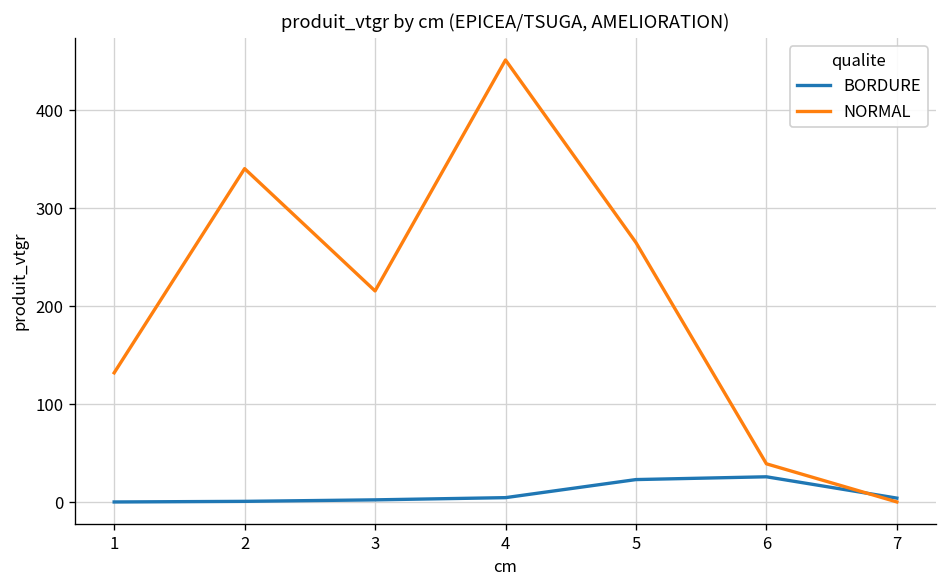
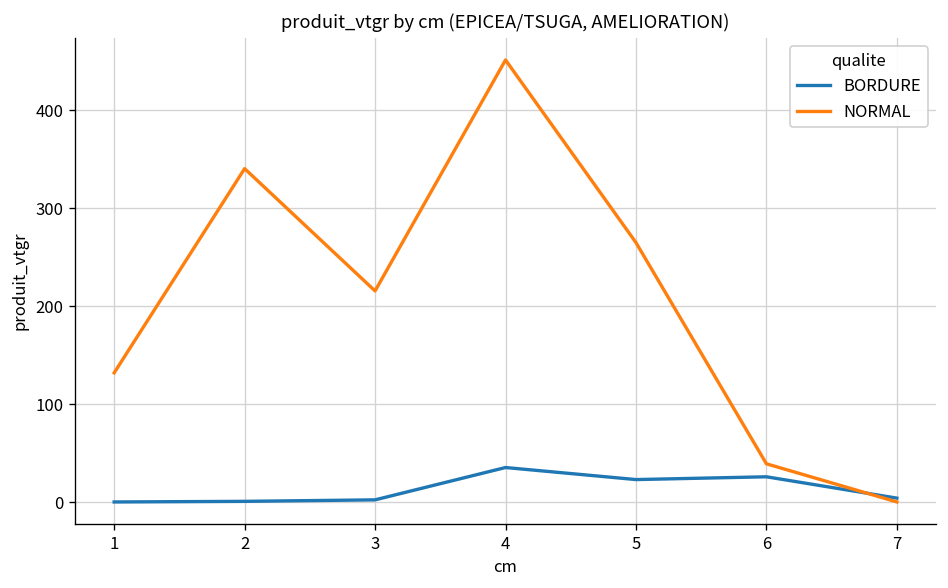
  {
    "BORDURE": {
      "1": 0,
      "2": 0,
      "3": 0,
-     "4": 0,
+     "4": 40,
      "5": 20,
      "6": 30,
      "7": 0
    },
    "NORMAL": {
      "1": 130,
      "2": 340,
      "3": 220,
      "4": 450,
      "5": 270,
      "6": 40,
      "7": 0
    }
  }
